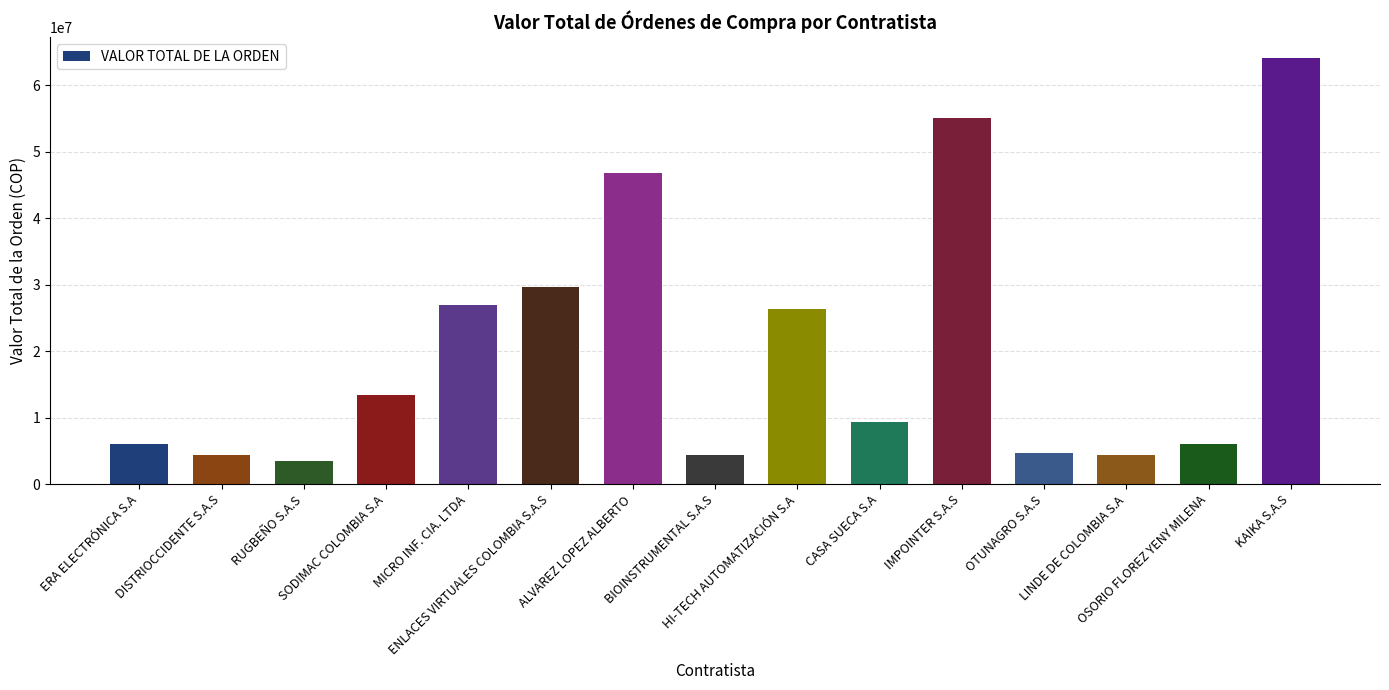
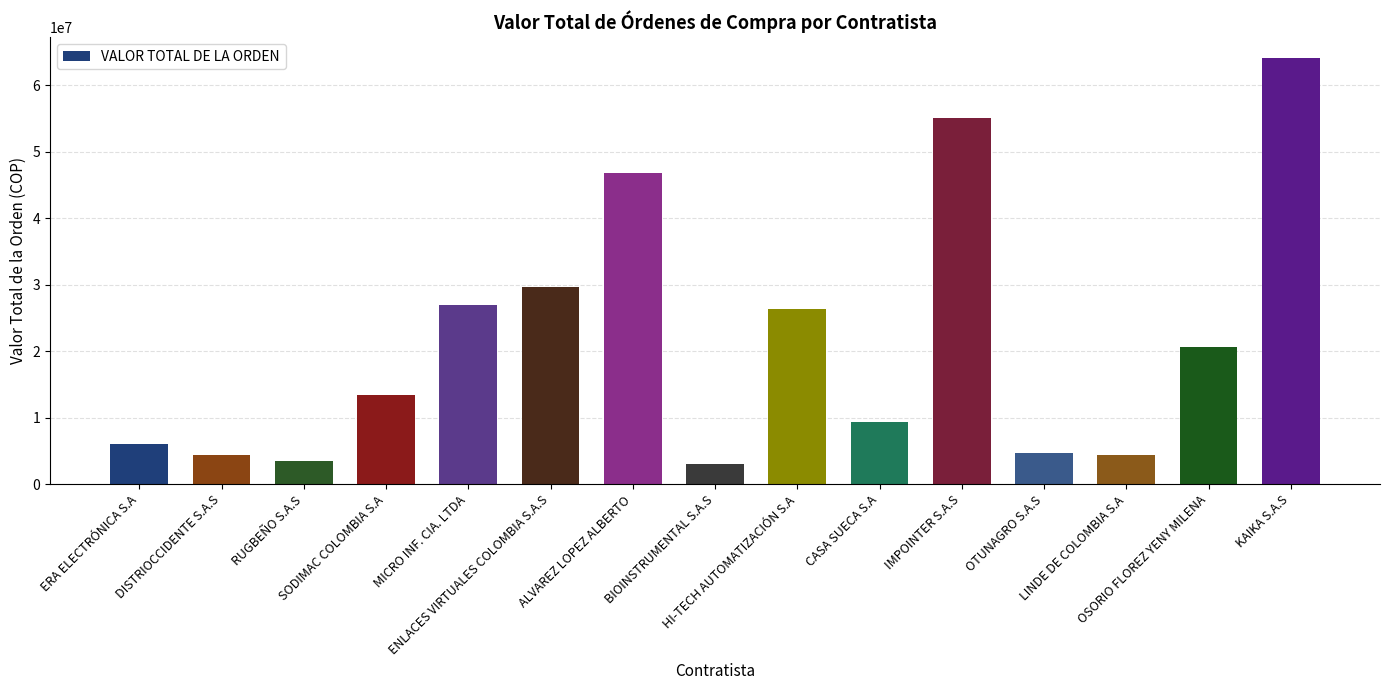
  {
    "ERA ELECTRÓNICA S.A": 6000000,
    "DISTRIOCCIDENTE S.A.S": 4000000,
    "RUGBEÑO S.A.S": 4000000,
    "SODIMAC COLOMBIA S.A": 13000000,
    "MICRO INF. CIA. LTDA": 27000000,
    "ENLACES VIRTUALES COLOMBIA S.A.S": 30000000,
    "ALVAREZ LOPEZ ALBERTO": 47000000,
-   "BIOINSTRUMENTAL S.A.S": 4000000,
+   "BIOINSTRUMENTAL S.A.S": 3000000,
    "HI-TECH AUTOMATIZACIÓN S.A": 26000000,
    "CASA SUECA S.A": 9000000,
    "IMPOINTER S.A.S": 55000000,
    "OTUNAGRO S.A.S": 5000000,
    "LINDE DE COLOMBIA S.A": 4000000,
-   "OSORIO FLOREZ YENY MILENA": 6000000,
+   "OSORIO FLOREZ YENY MILENA": 21000000,
    "KAIKA S.A.S": 64000000
  }
